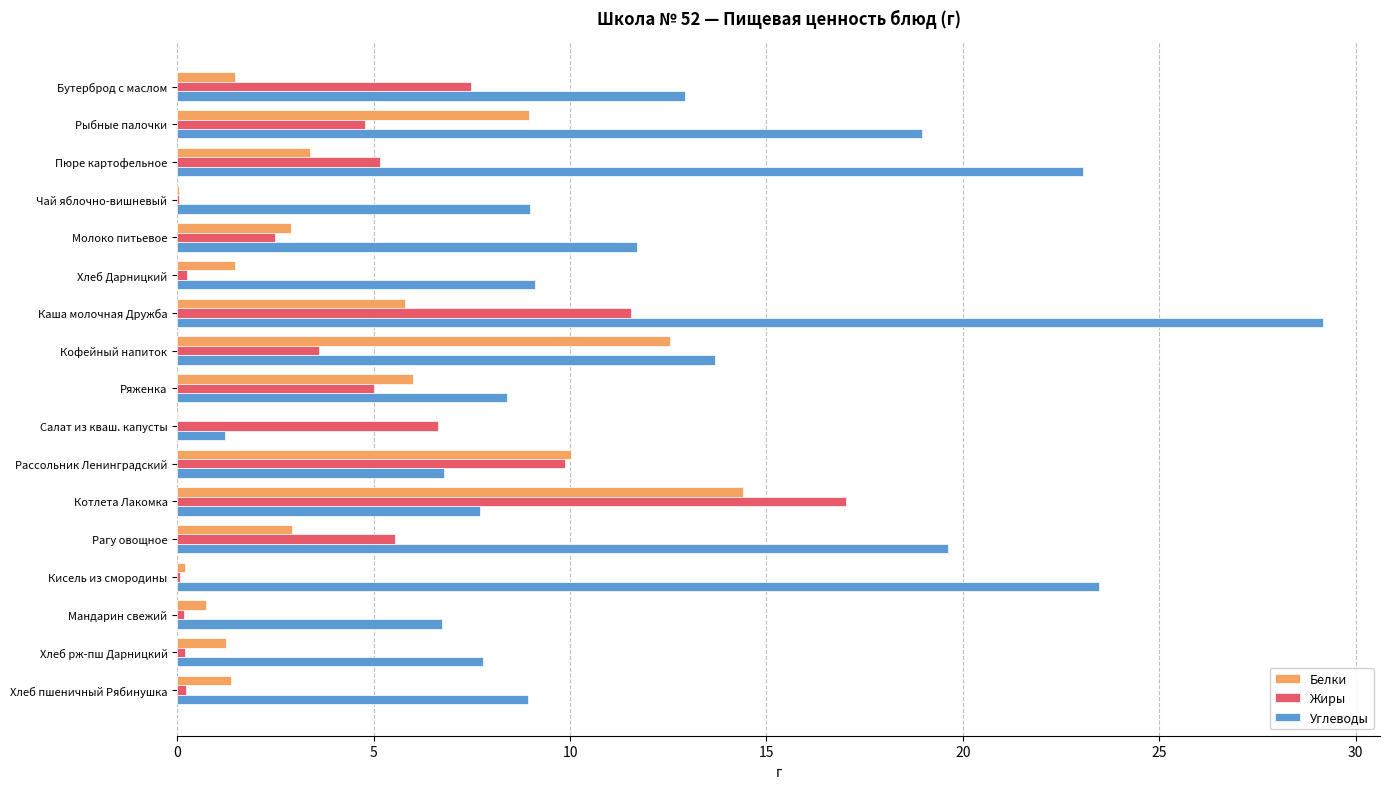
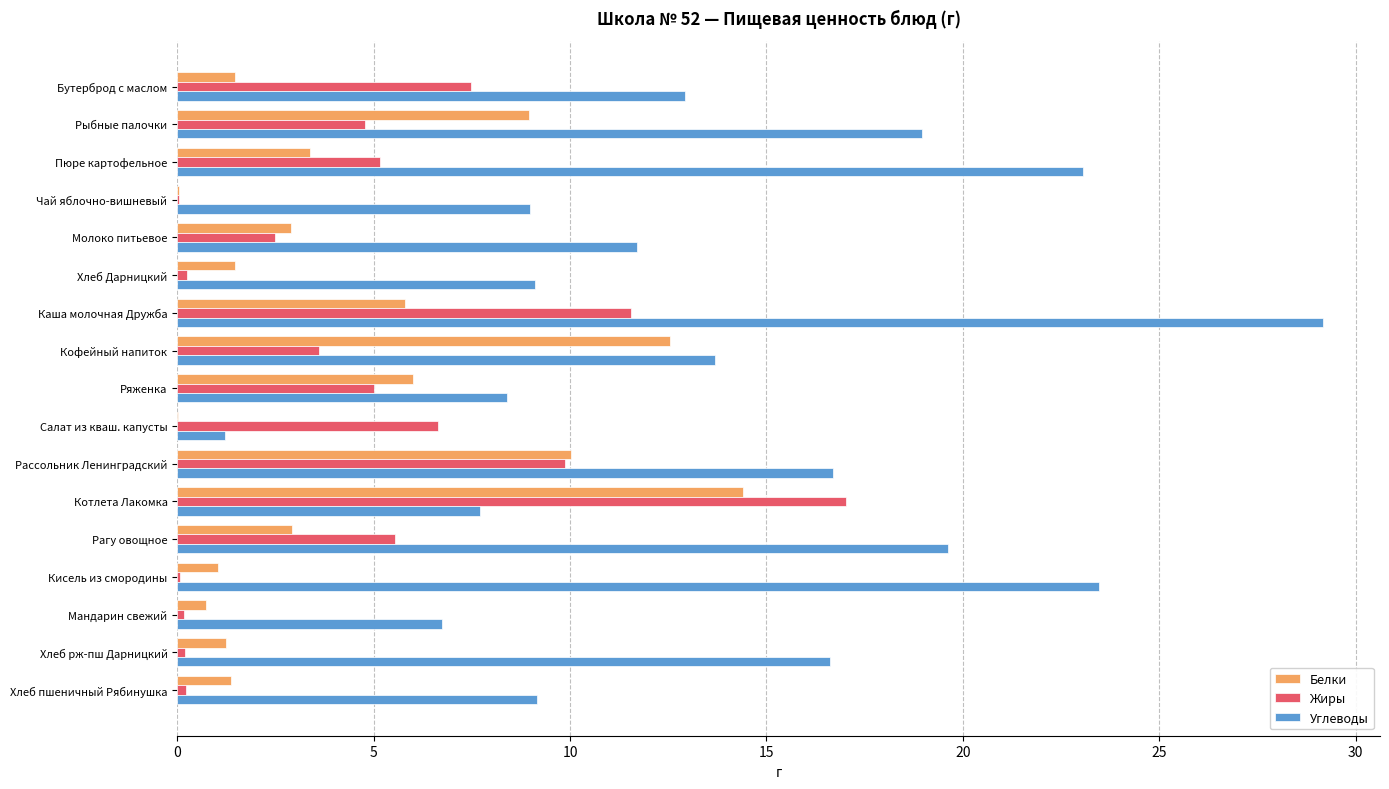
  {
    "Белки": {
      "Бутерброд с маслом": 1.5,
      "Рыбные палочки": 9.0,
      "Пюре картофельное": 3.4,
      "Молоко питьевое": 2.9,
      "Хлеб Дарницкий": 1.5,
      "Каша молочная Дружба": 5.8,
      "Кофейный напиток": 12.6,
      "Ряженка": 6.0,
      "Рассольник Ленинградский": 10.0,
      "Котлета Лакомка": 14.4,
      "Рагу овощное": 2.9,
-     "Кисель из смородины": 0.2,
+     "Кисель из смородины": 1.1,
      "Мандарин свежий": 0.7,
      "Хлеб рж-пш Дарницкий": 1.3,
      "Хлеб пшеничный Рябинушка": 1.4
    },
    "Жиры": {
      "Бутерброд с маслом": 7.5,
      "Рыбные палочки": 4.8,
      "Пюре картофельное": 5.2,
      "Молоко питьевое": 2.5,
      "Хлеб Дарницкий": 0.2,
      "Каша молочная Дружба": 11.6,
      "Кофейный напиток": 3.6,
      "Ряженка": 5.0,
      "Салат из кваш. капусты": 6.6,
      "Рассольник Ленинградский": 9.9,
      "Котлета Лакомка": 17.0,
      "Рагу овощное": 5.5,
      "Кисель из смородины": 0.1,
      "Мандарин свежий": 0.2,
      "Хлеб рж-пш Дарницкий": 0.2,
      "Хлеб пшеничный Рябинушка": 0.2
    },
    "Углеводы": {
      "Бутерброд с маслом": 12.9,
      "Рыбные палочки": 19.0,
      "Пюре картофельное": 23.1,
      "Чай яблочно-вишневый": 9.0,
      "Молоко питьевое": 11.7,
      "Хлеб Дарницкий": 9.1,
      "Каша молочная Дружба": 29.2,
      "Кофейный напиток": 13.7,
      "Ряженка": 8.4,
      "Салат из кваш. капусты": 1.2,
-     "Рассольник Ленинградский": 6.8,
+     "Рассольник Ленинградский": 16.7,
      "Котлета Лакомка": 7.7,
      "Рагу овощное": 19.6,
      "Кисель из смородины": 23.5,
      "Мандарин свежий": 6.8,
-     "Хлеб рж-пш Дарницкий": 7.8,
-     "Хлеб пшеничный Рябинушка": 8.9
+     "Хлеб рж-пш Дарницкий": 16.6,
+     "Хлеб пшеничный Рябинушка": 9.2
    }
  }
